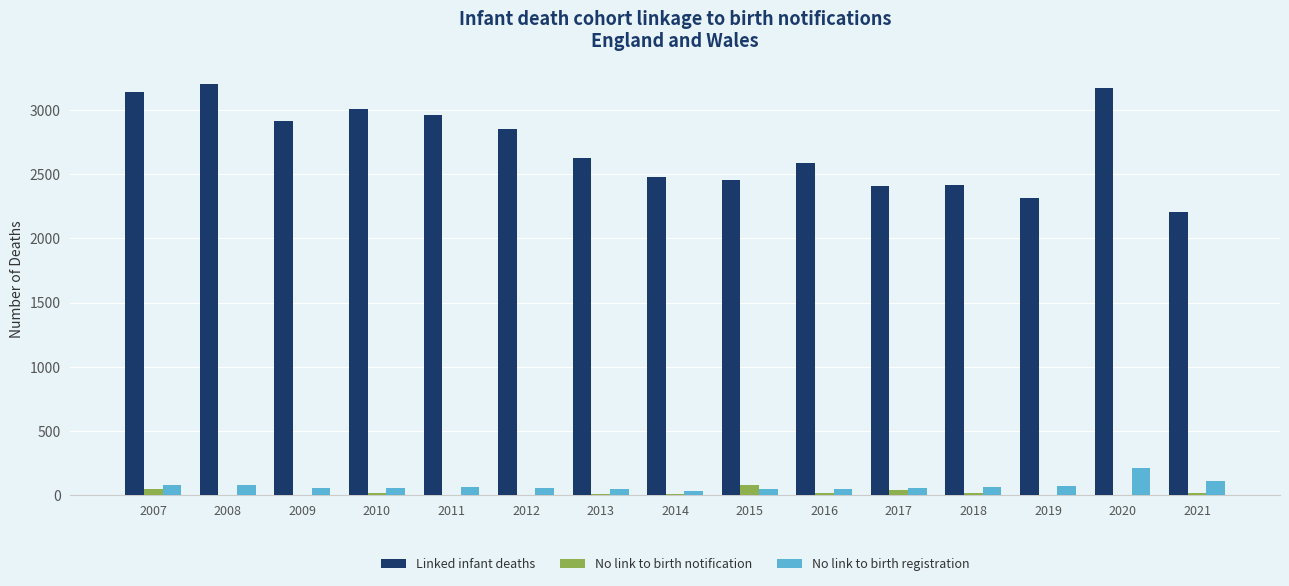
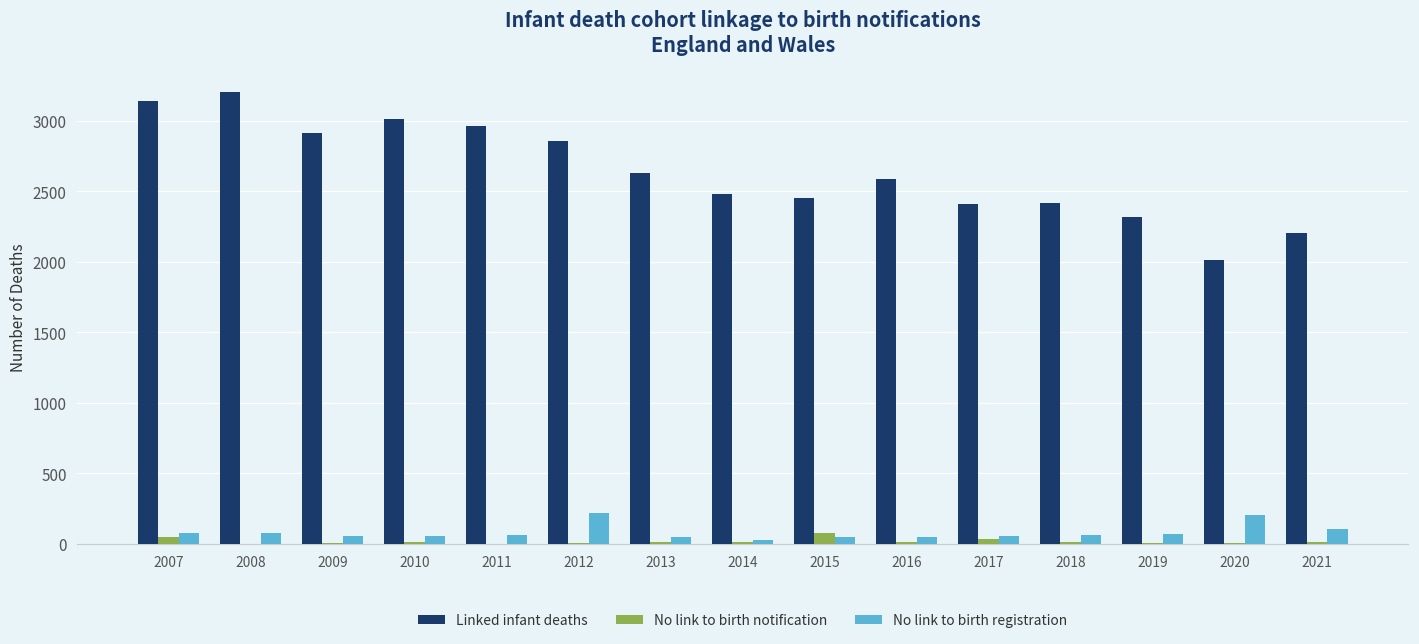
  {
    "Linked infant deaths": {
      "2007": 3140,
      "2008": 3210,
      "2009": 2920,
      "2010": 3010,
      "2011": 2960,
      "2012": 2850,
      "2013": 2630,
      "2014": 2480,
      "2015": 2450,
      "2016": 2590,
      "2017": 2410,
      "2018": 2410,
      "2019": 2320,
-     "2020": 3170,
+     "2020": 2020,
      "2021": 2210
    },
    "No link to birth notification": {
      "2007": 50,
      "2015": 80,
      "2017": 40
    },
    "No link to birth registration": {
      "2007": 80,
      "2008": 80,
      "2009": 50,
      "2010": 60,
      "2011": 60,
-     "2012": 60,
+     "2012": 220,
      "2013": 50,
      "2014": 30,
      "2015": 50,
      "2016": 50,
      "2017": 50,
      "2018": 60,
      "2019": 70,
      "2020": 210,
      "2021": 110
    }
  }
